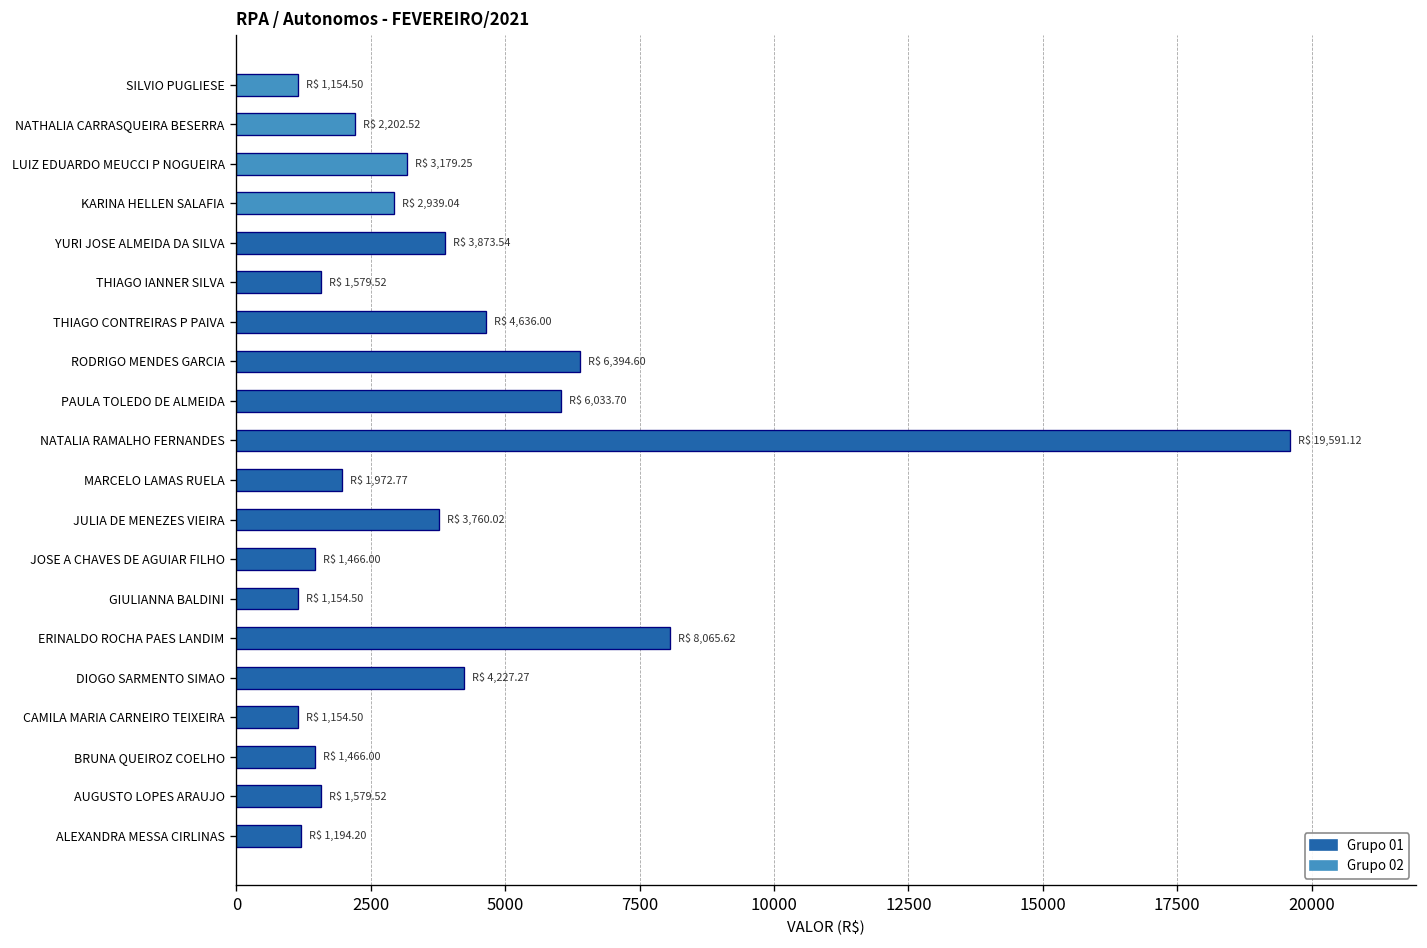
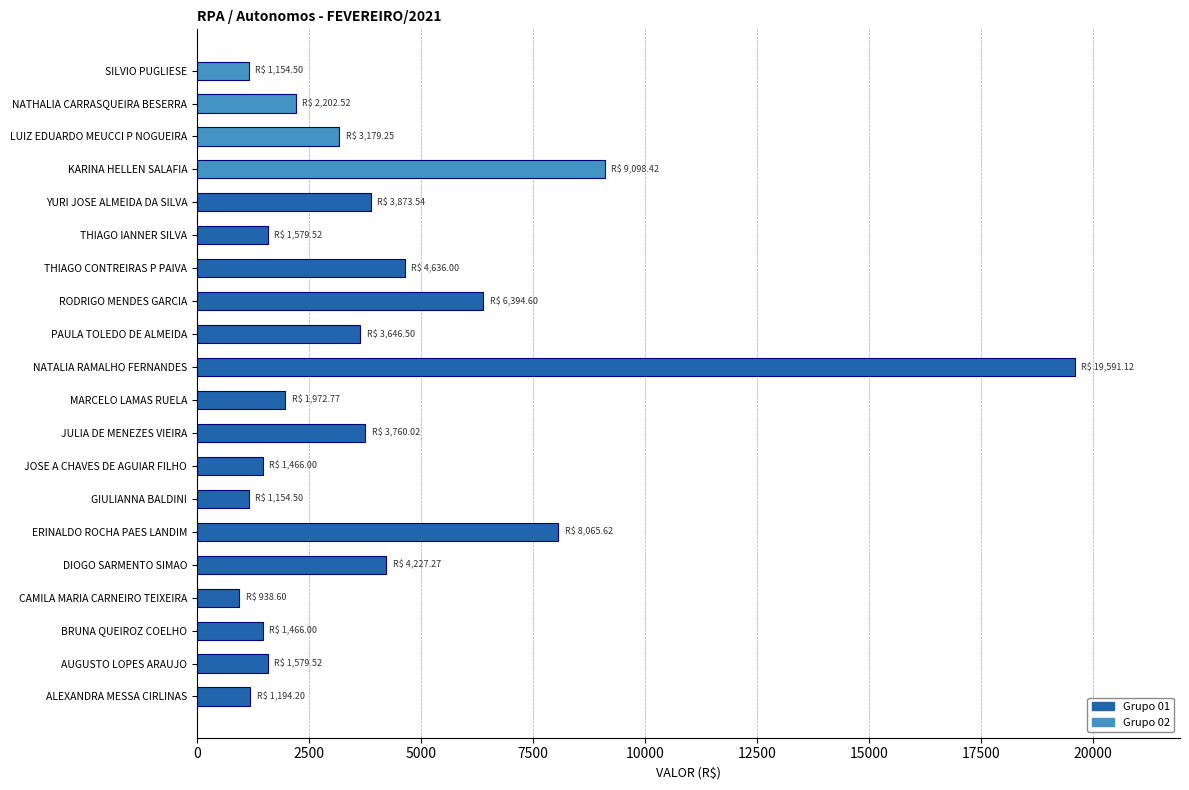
  {
    "SILVIO PUGLIESE": "1,154.50",
    "NATHALIA CARRASQUEIRA BESERRA": "2,202.52",
    "LUIZ EDUARDO MEUCCI P NOGUEIRA": "3,179.25",
-   "KARINA HELLEN SALAFIA": "2,939.04",
+   "KARINA HELLEN SALAFIA": "9,098.42",
    "YURI JOSE ALMEIDA DA SILVA": "3,873.54",
    "THIAGO IANNER SILVA": "1,579.52",
    "THIAGO CONTREIRAS P PAIVA": "4,636.00",
    "RODRIGO MENDES GARCIA": "6,394.60",
-   "PAULA TOLEDO DE ALMEIDA": "6,033.70",
+   "PAULA TOLEDO DE ALMEIDA": "3,646.50",
    "NATALIA RAMALHO FERNANDES": "19,591.12",
    "MARCELO LAMAS RUELA": "1,972.77",
    "JULIA DE MENEZES VIEIRA": "3,760.02",
    "JOSE A CHAVES DE AGUIAR FILHO": "1,466.00",
    "GIULIANNA BALDINI": "1,154.50",
    "ERINALDO ROCHA PAES LANDIM": "8,065.62",
    "DIOGO SARMENTO SIMAO": "4,227.27",
-   "CAMILA MARIA CARNEIRO TEIXEIRA": "1,154.50",
+   "CAMILA MARIA CARNEIRO TEIXEIRA": "938.60",
    "BRUNA QUEIROZ COELHO": "1,466.00",
    "AUGUSTO LOPES ARAUJO": "1,579.52",
    "ALEXANDRA MESSA CIRLINAS": "1,194.20"
  }
